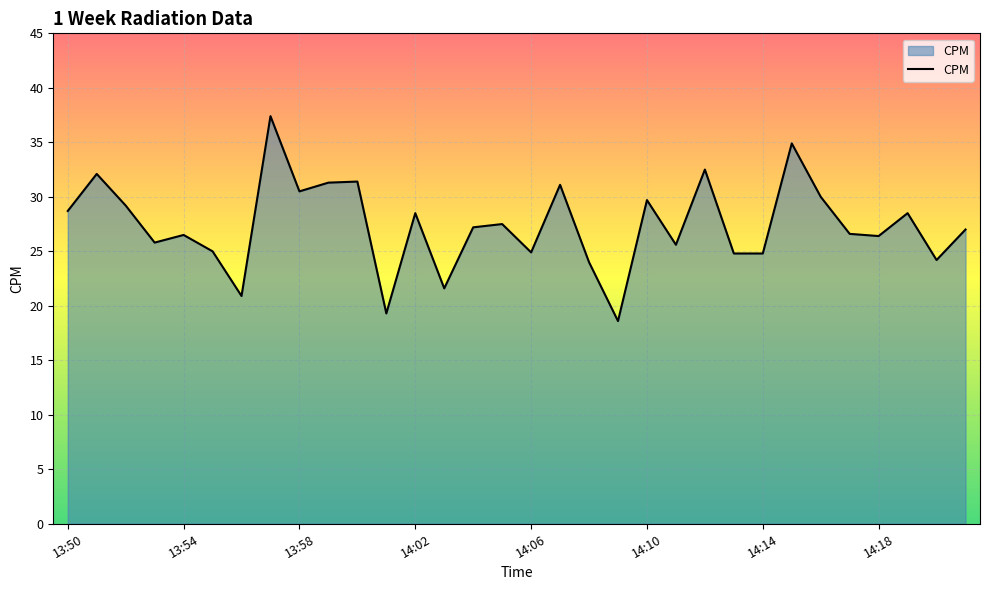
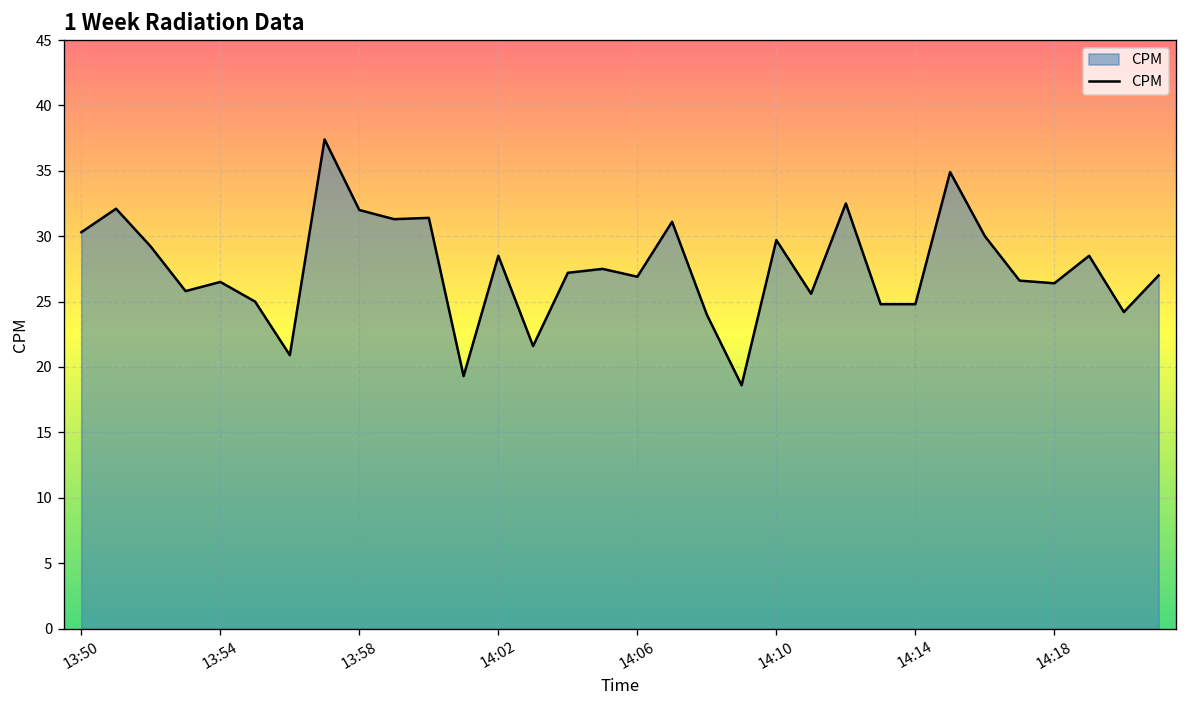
  {
-   "13:50": 28.7,
+   "13:50": 30.3,
    "13:54": 26.5,
-   "13:58": 30.5,
+   "13:58": 32.0,
    "14:02": 28.5,
-   "14:06": 24.9,
+   "14:06": 26.9,
    "14:10": 29.7,
    "14:14": 24.8,
    "14:18": 26.4
  }
